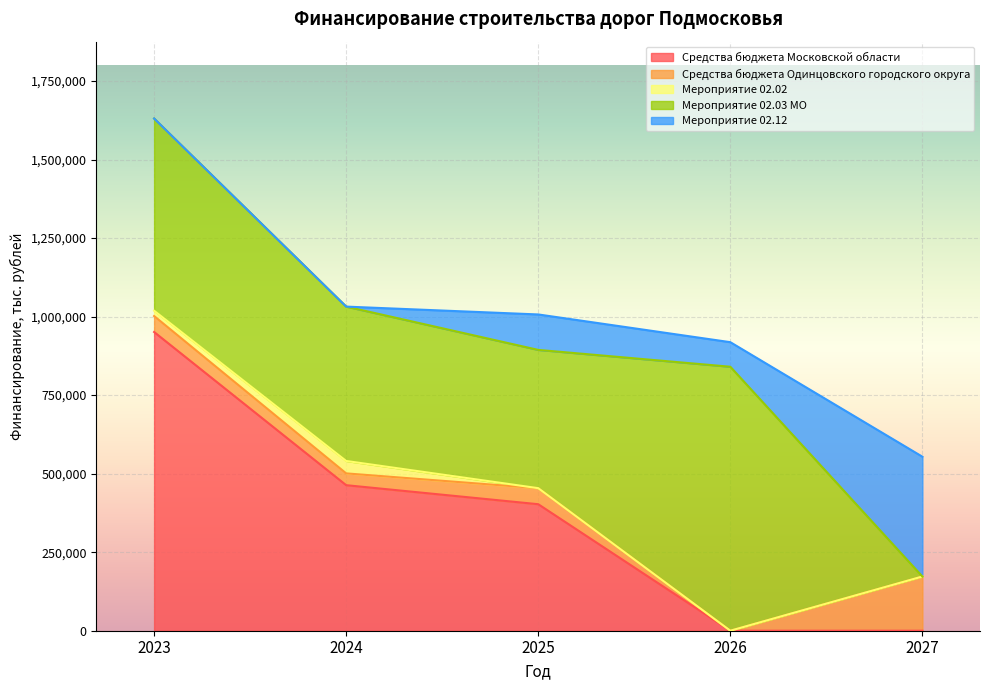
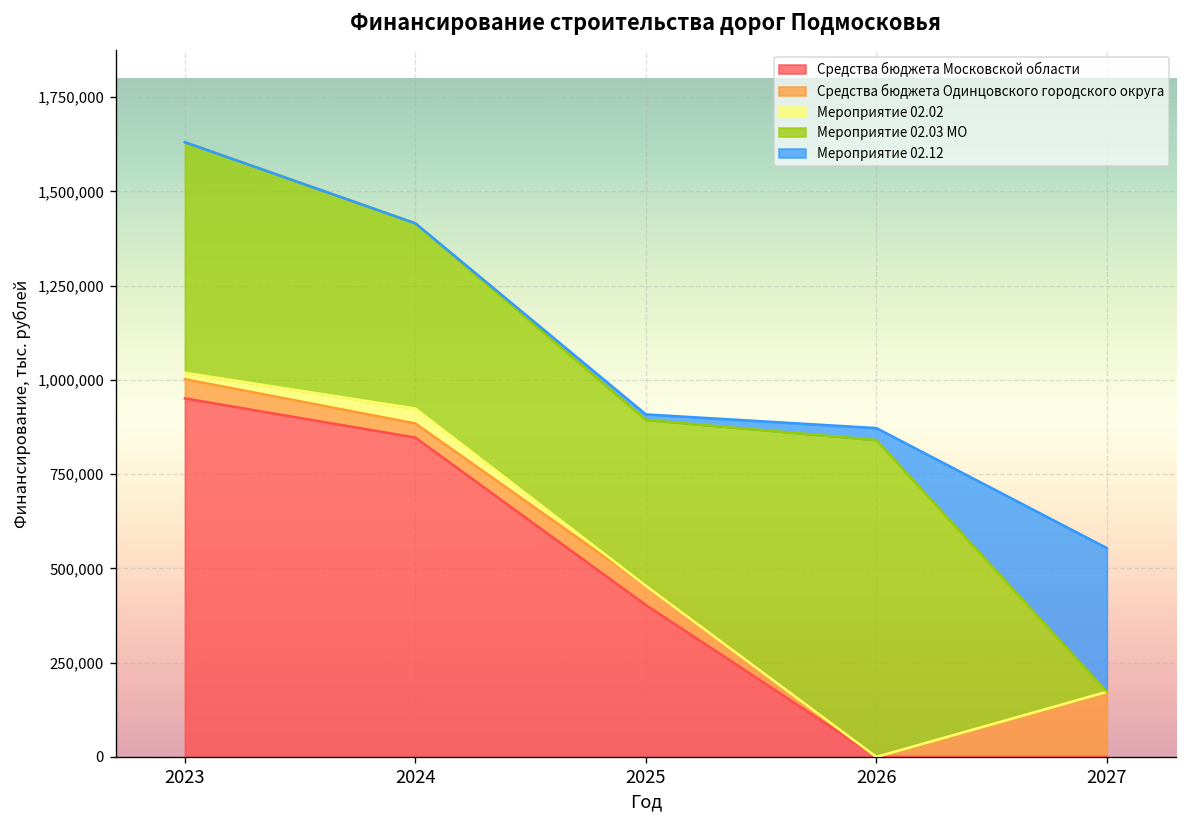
  {
    "Средства бюджета Московской области": {
      "2023": "950,000",
-     "2024": "460,000",
+     "2024": "850,000",
      "2025": "400,000",
      "2027": "0"
    },
    "Средства бюджета Одинцовского городского округа": {
      "2023": "50,000",
      "2024": "40,000"
    },
    "Мероприятие 02.02": {
      "2023": "20,000",
      "2024": "40,000"
    },
    "Мероприятие 02.03 МО": {
      "2025": "440,000",
      "2026": "840,000"
    },
    "Мероприятие 02.12": {
-     "2025": "110,000",
-     "2026": "80,000",
+     "2025": "10,000",
+     "2026": "30,000",
      "2027": "380,000"
    }
  }
